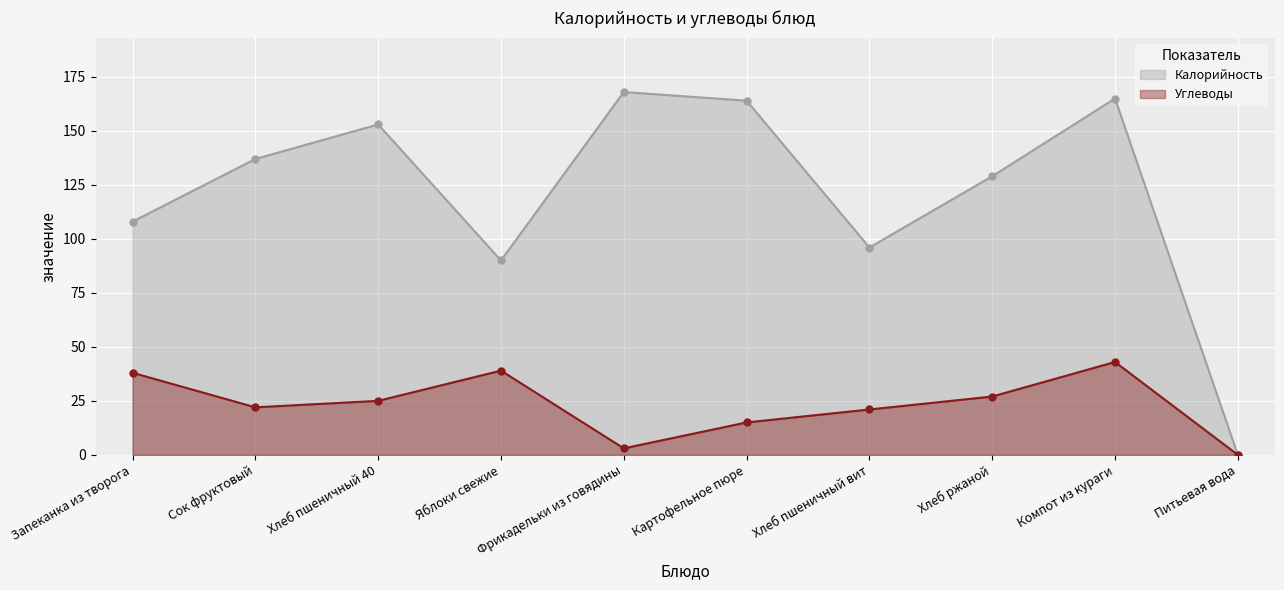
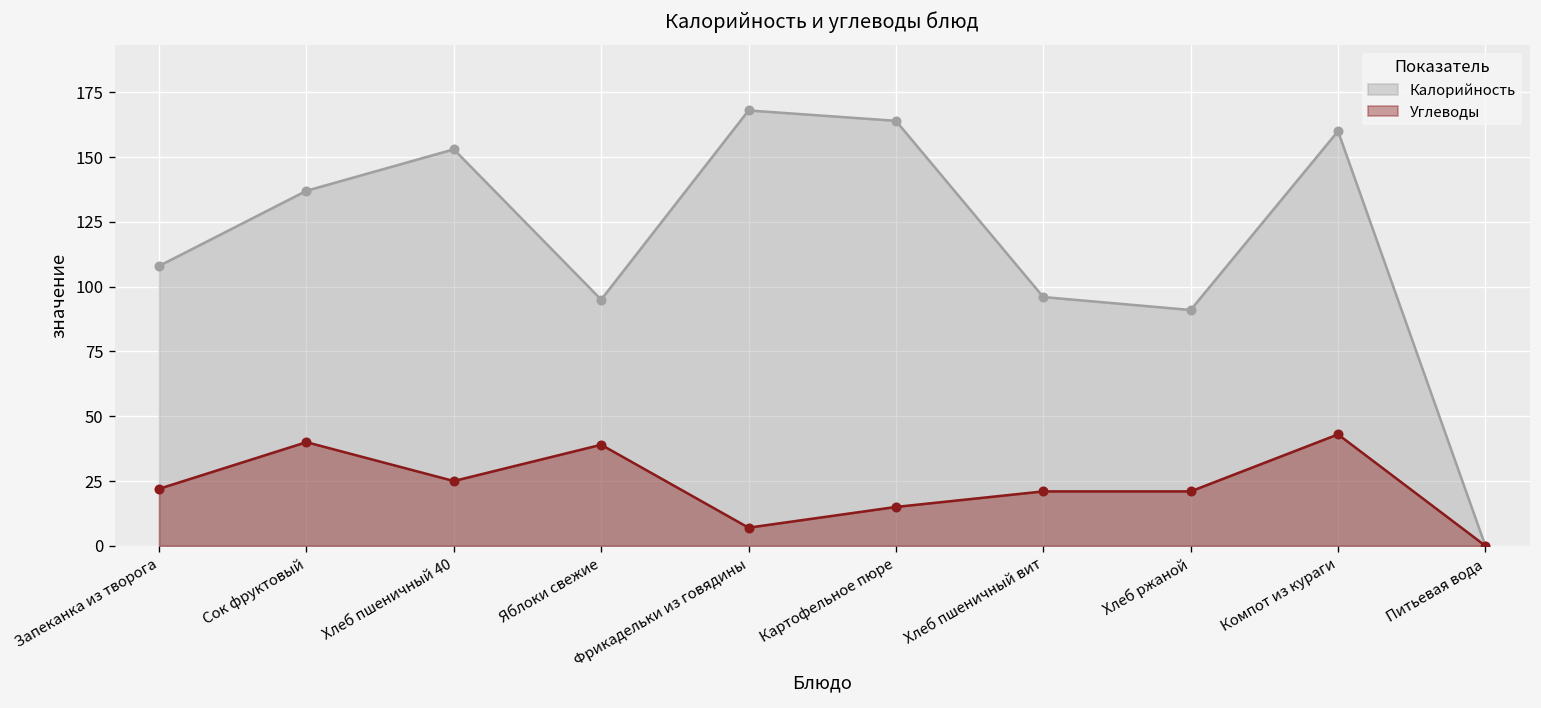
  {
    "Калорийность": {
      "Запеканка из творога": 108,
      "Сок фруктовый": 137,
      "Хлеб пшеничный 40": 153,
-     "Яблоки свежие": 90,
+     "Яблоки свежие": 95,
      "Фрикадельки из говядины": 168,
      "Картофельное пюре": 164,
      "Хлеб пшеничный вит": 96,
-     "Хлеб ржаной": 129,
-     "Компот из кураги": 165
+     "Хлеб ржаной": 91,
+     "Компот из кураги": 160
    },
    "Углеводы": {
-     "Запеканка из творога": 38,
-     "Сок фруктовый": 22,
+     "Запеканка из творога": 22,
+     "Сок фруктовый": 40,
      "Хлеб пшеничный 40": 25,
      "Яблоки свежие": 39,
-     "Фрикадельки из говядины": 3,
+     "Фрикадельки из говядины": 7,
      "Картофельное пюре": 15,
      "Хлеб пшеничный вит": 21,
-     "Хлеб ржаной": 27,
+     "Хлеб ржаной": 21,
      "Компот из кураги": 43
    }
  }
